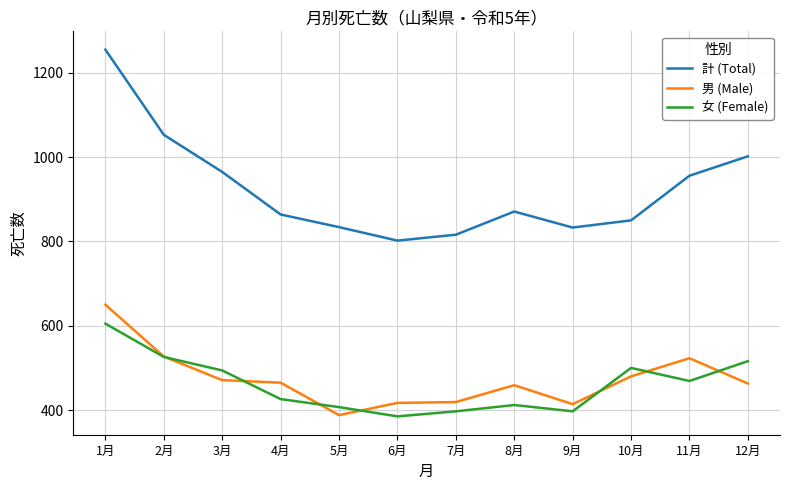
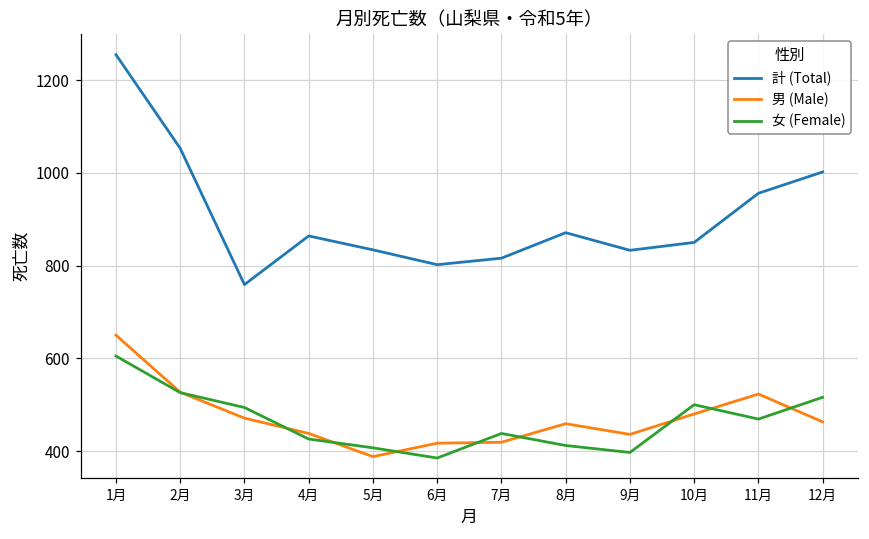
  {
    "計 (Total)": {
      "1月": 1260,
      "2月": 1050,
-     "3月": 970,
+     "3月": 760,
      "4月": 860,
      "5月": 830,
      "6月": 800,
      "7月": 820,
      "8月": 870,
      "9月": 830,
      "10月": 850,
      "11月": 960,
      "12月": 1000
    },
    "男 (Male)": {
      "1月": 650,
      "3月": 470,
-     "4月": 470,
+     "4月": 440,
      "5月": 390,
      "6月": 420,
      "7月": 420,
      "8月": 460,
-     "9月": 410,
+     "9月": 440,
      "10月": 480,
      "11月": 520,
      "12月": 460
    },
    "女 (Female)": {
      "1月": 610,
      "3月": 490,
      "4月": 430,
      "5月": 410,
      "6月": 390,
-     "7月": 400,
+     "7月": 440,
      "8月": 410,
      "9月": 400,
      "10月": 500,
      "11月": 470,
      "12月": 520
    }
  }
